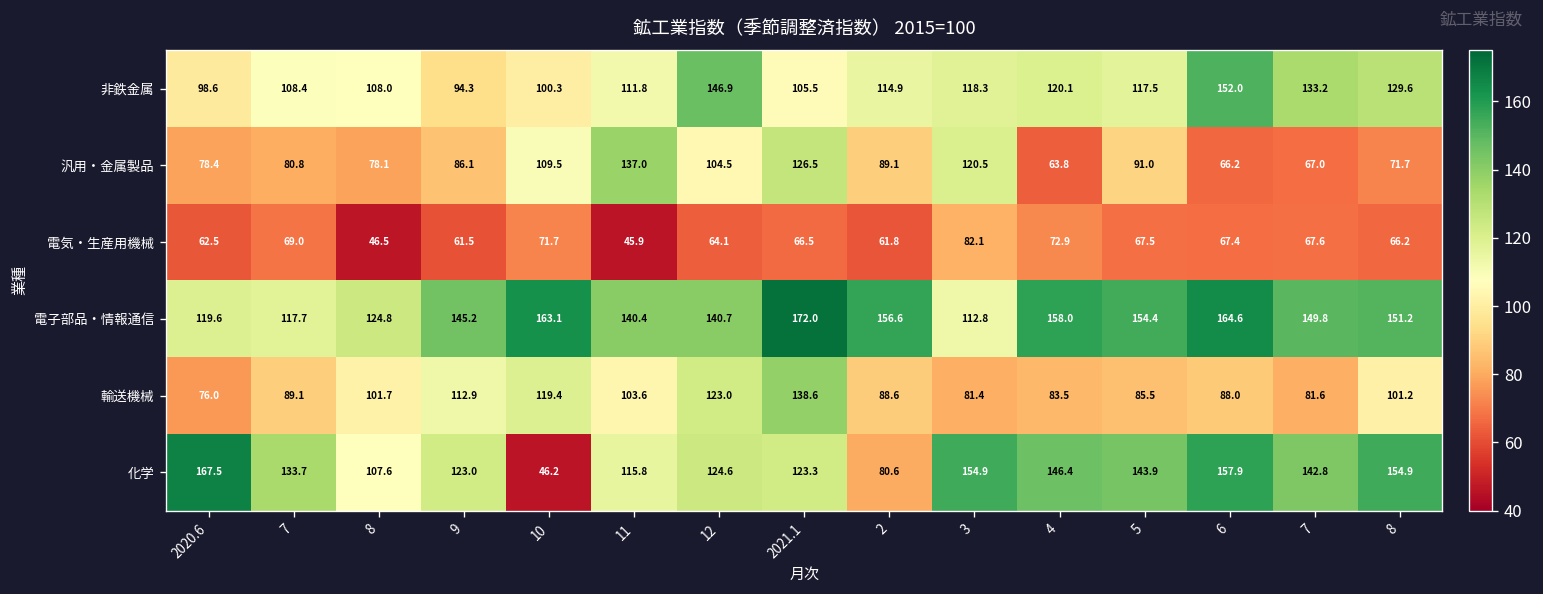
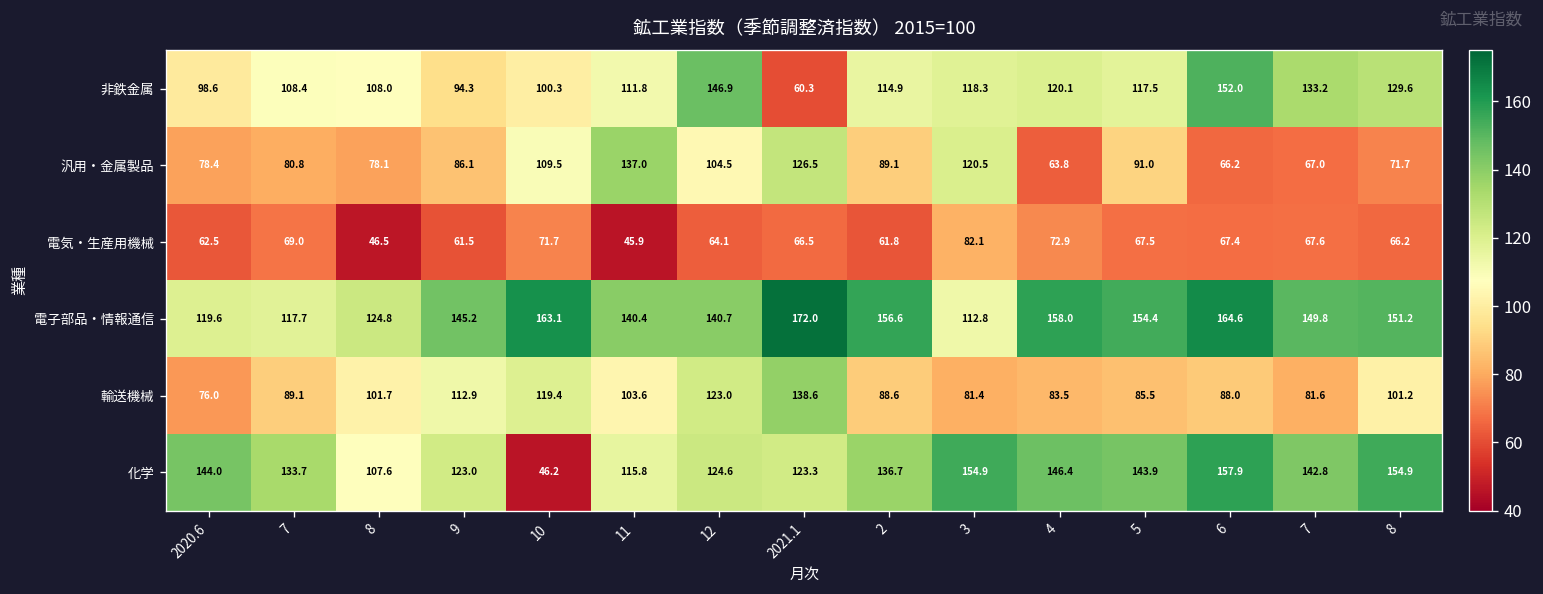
  {
    "非鉄金属": {
      "2020.6": 98.6,
      "9": 94.3,
      "10": 100.3,
      "11": 111.8,
      "12": 146.9,
-     "2021.1": 105.5,
+     "2021.1": 60.3,
      "2": 114.9,
      "3": 118.3,
      "4": 120.1,
      "5": 117.5,
      "6": 152.0
    },
    "汎用・金属製品": {
      "2020.6": 78.4,
      "9": 86.1,
      "10": 109.5,
      "11": 137.0,
      "12": 104.5,
      "2021.1": 126.5,
      "2": 89.1,
      "3": 120.5,
      "4": 63.8,
      "5": 91.0,
      "6": 66.2
    },
    "電気・生産用機械": {
      "2020.6": 62.5,
      "9": 61.5,
      "10": 71.7,
      "11": 45.9,
      "12": 64.1,
      "2021.1": 66.5,
      "2": 61.8,
      "3": 82.1,
      "4": 72.9,
      "5": 67.5,
      "6": 67.4
    },
    "電子部品・情報通信": {
      "2020.6": 119.6,
      "9": 145.2,
      "10": 163.1,
      "11": 140.4,
      "12": 140.7,
      "2021.1": 172.0,
      "2": 156.6,
      "3": 112.8,
      "4": 158.0,
      "5": 154.4,
      "6": 164.6
    },
    "輸送機械": {
      "2020.6": 76.0,
      "9": 112.9,
      "10": 119.4,
      "11": 103.6,
      "12": 123.0,
      "2021.1": 138.6,
      "2": 88.6,
      "3": 81.4,
      "4": 83.5,
      "5": 85.5,
      "6": 88.0
    },
    "化学": {
-     "2020.6": 167.5,
+     "2020.6": 144.0,
      "9": 123.0,
      "10": 46.2,
      "11": 115.8,
      "12": 124.6,
      "2021.1": 123.3,
-     "2": 80.6,
+     "2": 136.7,
      "3": 154.9,
      "4": 146.4,
      "5": 143.9,
      "6": 157.9
    }
  }
